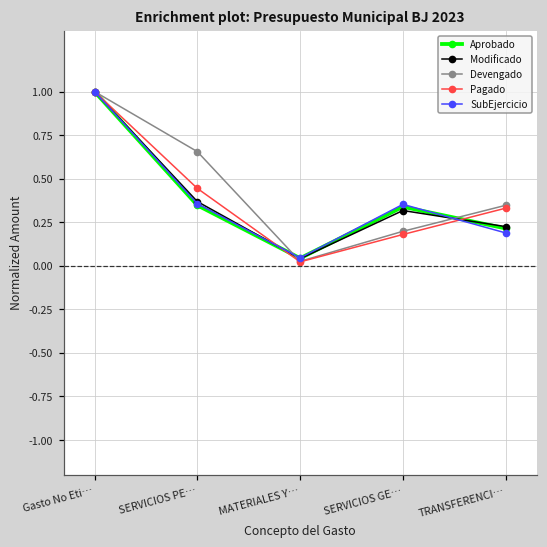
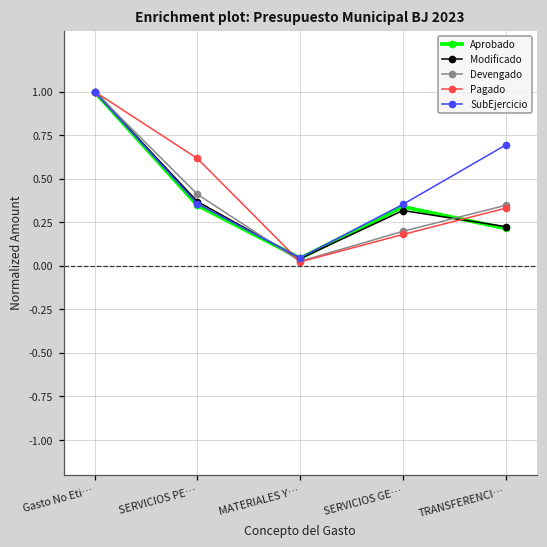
  {
    "Modificado": {
      "SERVICIOS GE…": 0.32
    },
    "Devengado": {
-     "SERVICIOS PE…": 0.66,
+     "SERVICIOS PE…": 0.41,
      "SERVICIOS GE…": 0.20,
      "TRANSFERENCI…": 0.35
    },
    "Pagado": {
-     "SERVICIOS PE…": 0.44,
+     "SERVICIOS PE…": 0.62,
      "SERVICIOS GE…": 0.18,
      "TRANSFERENCI…": 0.33
    },
    "SubEjercicio": {
-     "TRANSFERENCI…": 0.19
+     "TRANSFERENCI…": 0.69
    }
  }
